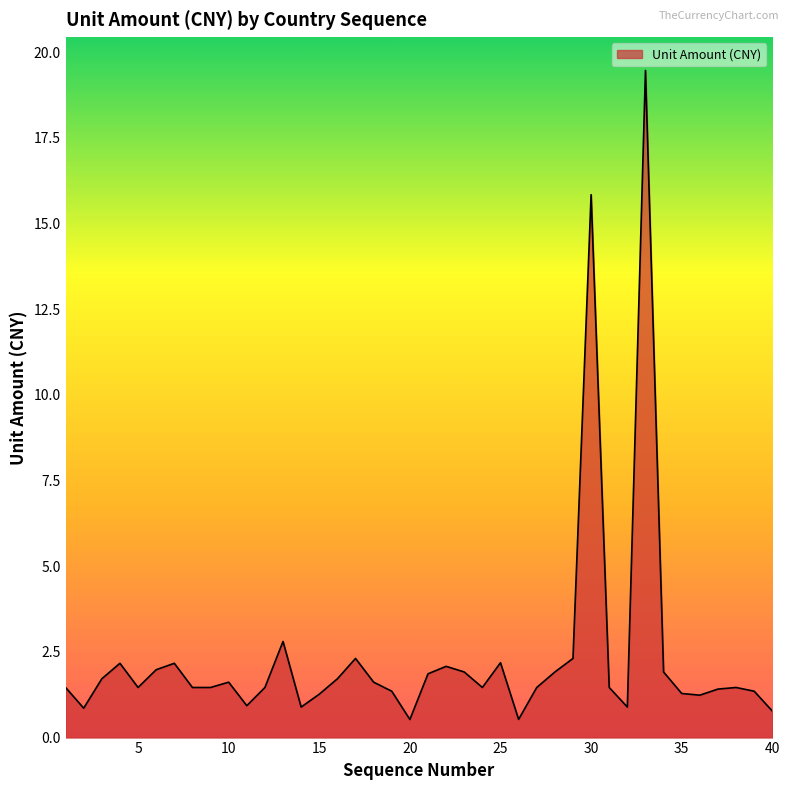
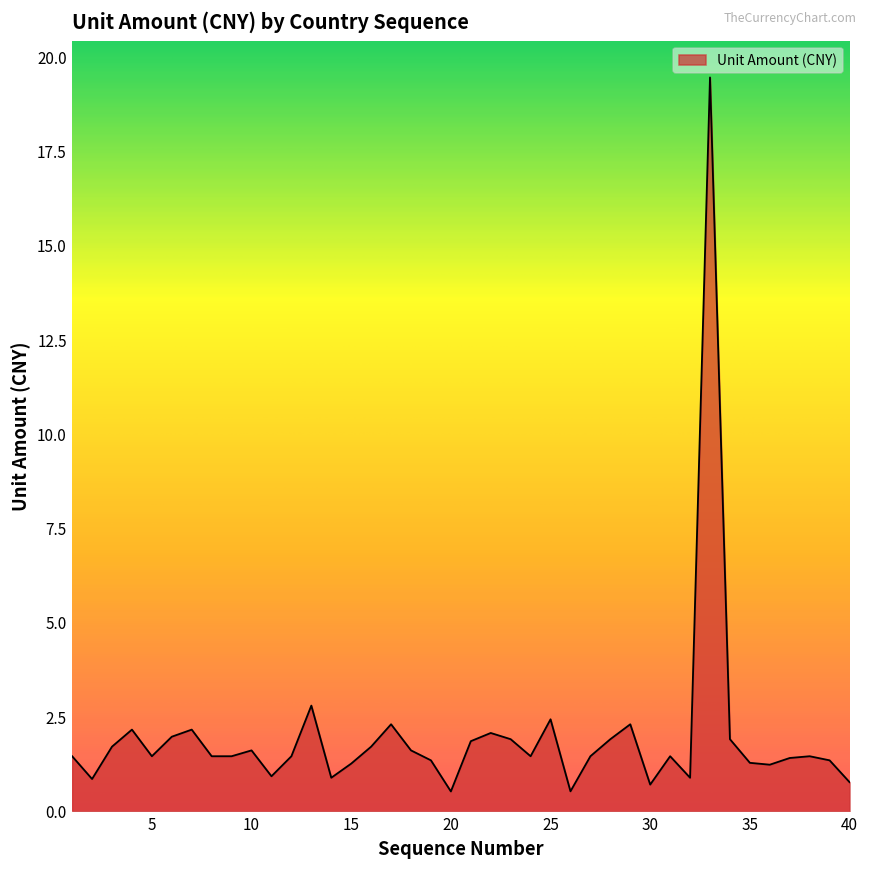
  {
    "5": 1.5,
    "10": 1.6,
    "15": 1.3,
    "20": 0.5,
-   "25": 2.2,
-   "30": 15.8,
+   "25": 2.4,
+   "30": 0.7,
    "35": 1.3,
    "40": 0.8
  }
